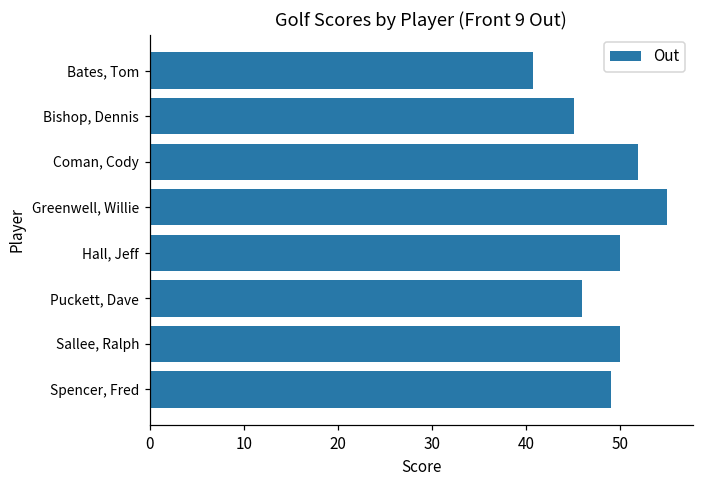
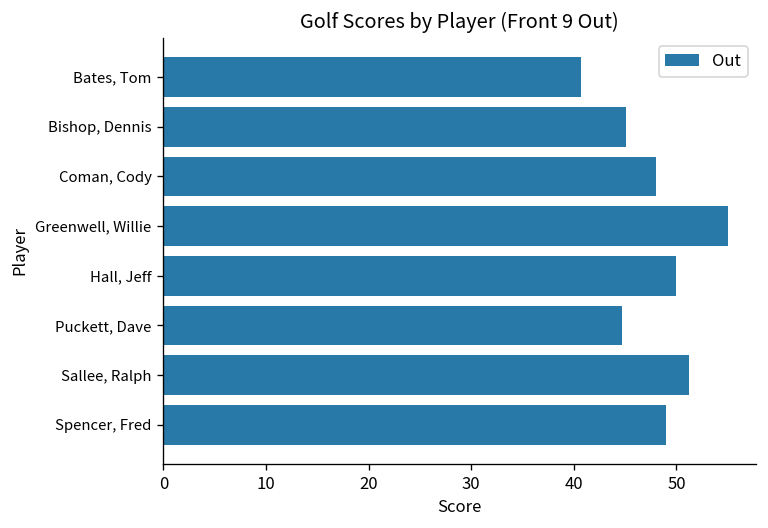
  {
    "Bates, Tom": 41,
    "Bishop, Dennis": 45,
-   "Coman, Cody": 52,
+   "Coman, Cody": 48,
    "Greenwell, Willie": 55,
    "Hall, Jeff": 50,
-   "Puckett, Dave": 46,
-   "Sallee, Ralph": 50,
+   "Puckett, Dave": 45,
+   "Sallee, Ralph": 51,
    "Spencer, Fred": 49
  }
